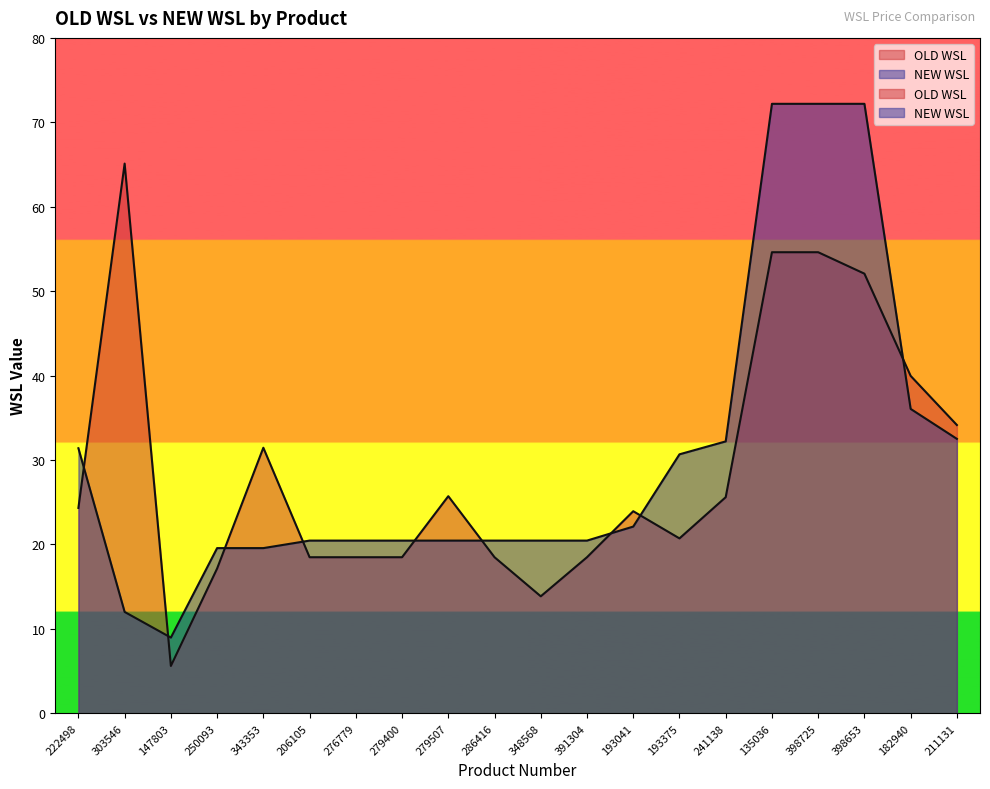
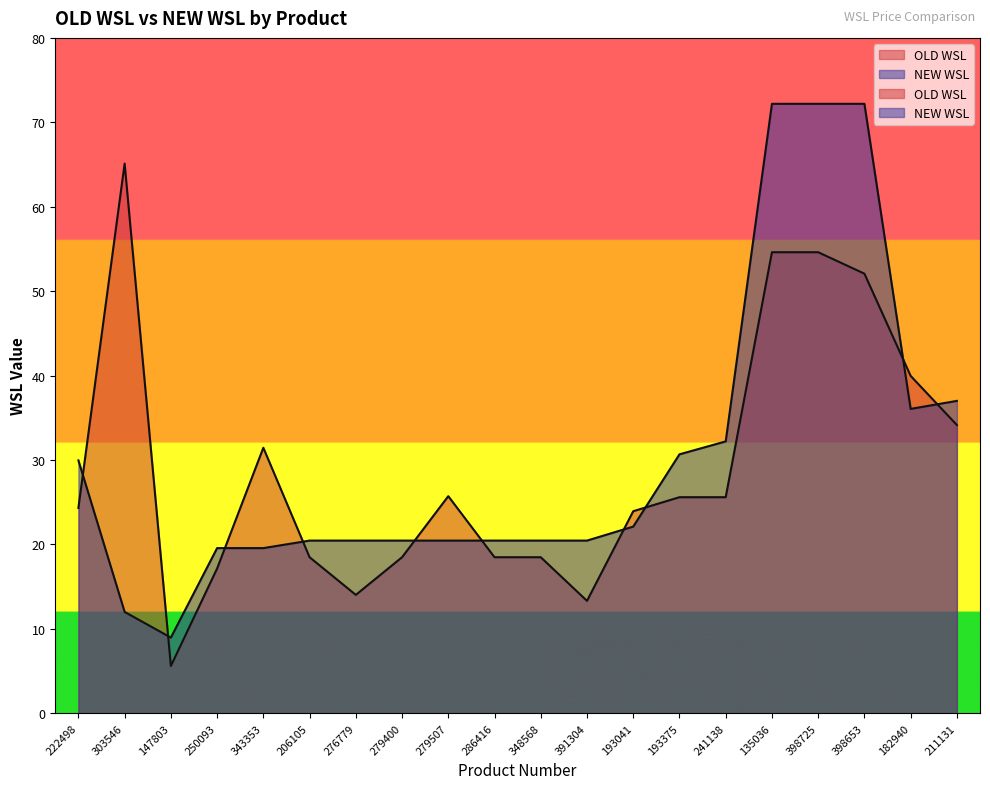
  {
    "OLD WSL": {
      "222498": 24,
      "303546": 65,
      "147803": 6,
      "250093": 17,
      "343353": 31,
      "206105": 18,
-     "276779": 18,
+     "276779": 14,
      "279400": 18,
      "279507": 26,
      "286416": 18,
-     "348568": 14,
-     "391304": 18,
+     "348568": 18,
+     "391304": 13,
      "193041": 24,
-     "193375": 21,
+     "193375": 26,
      "241138": 26,
      "135036": 55,
      "398725": 55,
      "398653": 52,
      "182940": 40,
      "211131": 34
    },
    "NEW WSL": {
-     "222498": 31,
+     "222498": 30,
      "303546": 12,
      "147803": 9,
      "250093": 20,
      "343353": 20,
      "206105": 20,
      "276779": 20,
      "279400": 20,
      "279507": 20,
      "286416": 20,
      "348568": 20,
      "391304": 20,
      "193041": 22,
      "193375": 31,
      "241138": 32,
      "135036": 72,
      "398725": 72,
      "398653": 72,
      "182940": 36,
-     "211131": 33
+     "211131": 37
    }
  }
